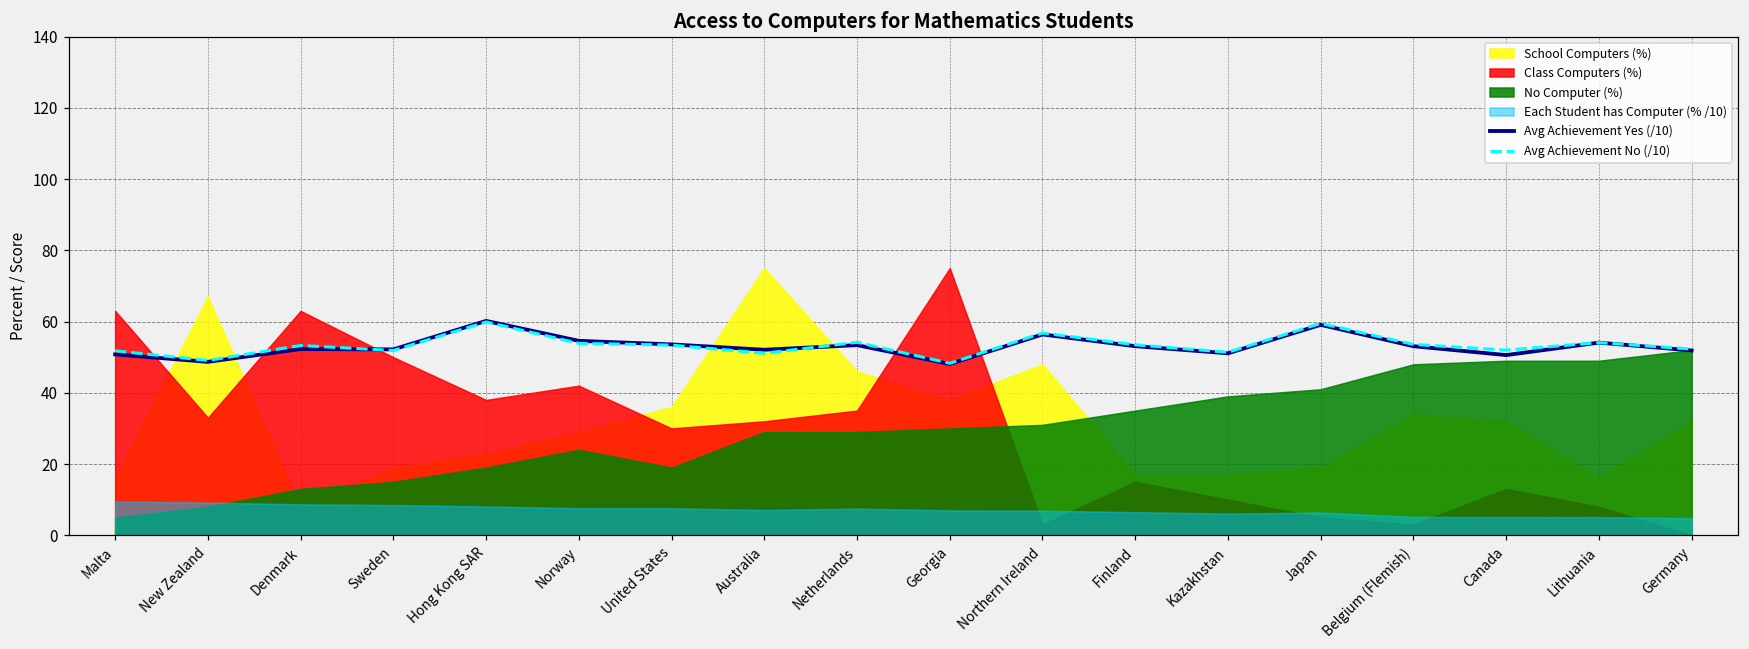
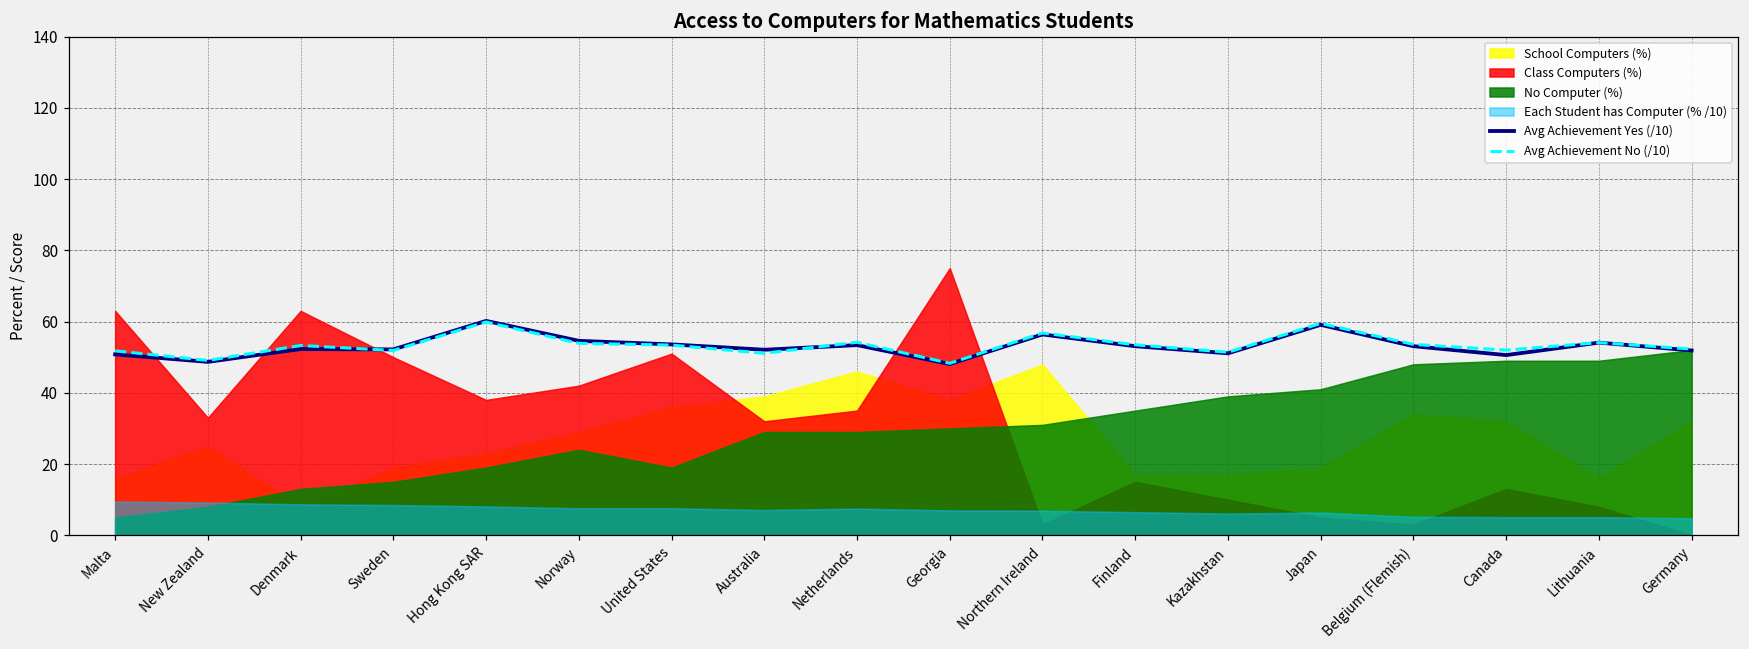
  {
    "Avg Achievement Yes (/10)": {
      "Malta": 51,
      "Denmark": 52,
      "Australia": 52,
      "Canada": 51
    },
    "School Computers (%)": {
      "Malta": 16,
-     "New Zealand": 67,
+     "New Zealand": 25,
      "Sweden": 19,
      "Hong Kong SAR": 23,
      "Norway": 29,
      "United States": 36,
-     "Australia": 75,
+     "Australia": 39,
      "Netherlands": 46,
      "Georgia": 38,
      "Northern Ireland": 48,
      "Finland": 17,
      "Kazakhstan": 17,
      "Japan": 19,
      "Belgium (Flemish)": 34,
      "Canada": 32,
      "Lithuania": 16,
      "Germany": 32
    },
    "Avg Achievement No (/10)": {
      "Malta": 52,
      "Denmark": 53,
      "Australia": 51,
      "Canada": 52
    },
    "Class Computers (%)": {
      "Malta": 63,
      "New Zealand": 33,
      "Denmark": 63,
      "Sweden": 50,
      "Hong Kong SAR": 38,
      "Norway": 42,
-     "United States": 30,
+     "United States": 51,
      "Australia": 32,
      "Netherlands": 35,
      "Georgia": 75,
      "Northern Ireland": 3,
      "Finland": 15,
      "Kazakhstan": 10,
      "Japan": 5,
      "Belgium (Flemish)": 3,
      "Canada": 13,
      "Lithuania": 8,
      "Germany": 0
    },
    "No Computer (%)": {
      "Malta": 5,
      "New Zealand": 8,
      "Denmark": 13,
      "Sweden": 15,
      "Hong Kong SAR": 19,
      "Norway": 24,
      "United States": 19,
      "Australia": 29,
      "Netherlands": 29,
      "Georgia": 30,
      "Northern Ireland": 31,
      "Finland": 35,
      "Kazakhstan": 39,
      "Japan": 41,
      "Belgium (Flemish)": 48,
      "Canada": 49,
      "Lithuania": 49
    },
    "Each Student has Computer (% /10)": {
      "Malta": 10,
      "New Zealand": 9,
      "Sweden": 9,
      "Hong Kong SAR": 8,
      "Norway": 8,
      "United States": 8,
      "Australia": 7,
      "Netherlands": 8,
      "Georgia": 7,
      "Northern Ireland": 7,
      "Finland": 7,
      "Kazakhstan": 6,
      "Japan": 6,
      "Belgium (Flemish)": 5,
      "Canada": 5,
      "Lithuania": 5,
      "Germany": 5
    }
  }
